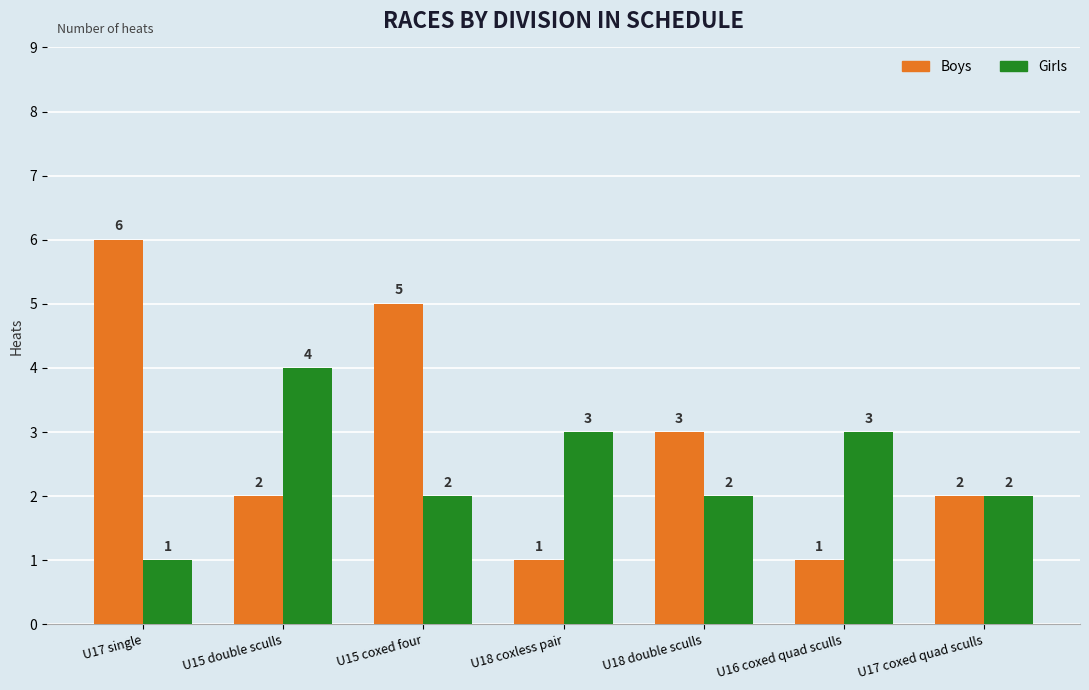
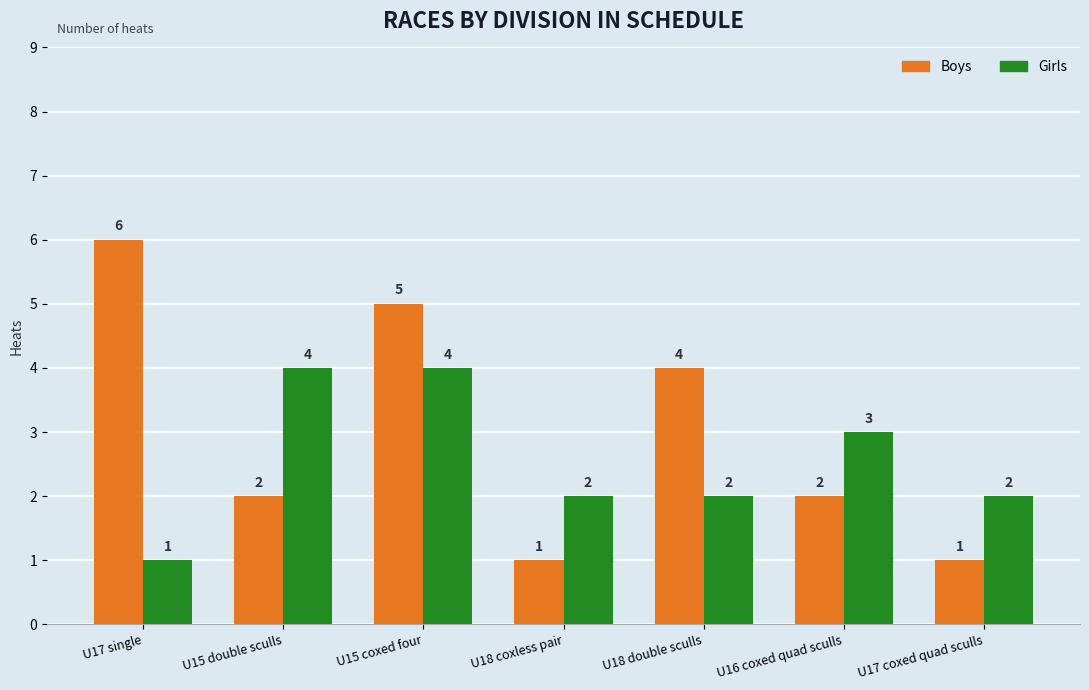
  {
    "Boys": {
      "U17 single": 6,
      "U15 double sculls": 2,
      "U15 coxed four": 5,
      "U18 coxless pair": 1,
-     "U18 double sculls": 3,
-     "U16 coxed quad sculls": 1,
-     "U17 coxed quad sculls": 2
+     "U18 double sculls": 4,
+     "U16 coxed quad sculls": 2,
+     "U17 coxed quad sculls": 1
    },
    "Girls": {
      "U17 single": 1,
      "U15 double sculls": 4,
-     "U15 coxed four": 2,
-     "U18 coxless pair": 3,
+     "U15 coxed four": 4,
+     "U18 coxless pair": 2,
      "U18 double sculls": 2,
      "U16 coxed quad sculls": 3,
      "U17 coxed quad sculls": 2
    }
  }
